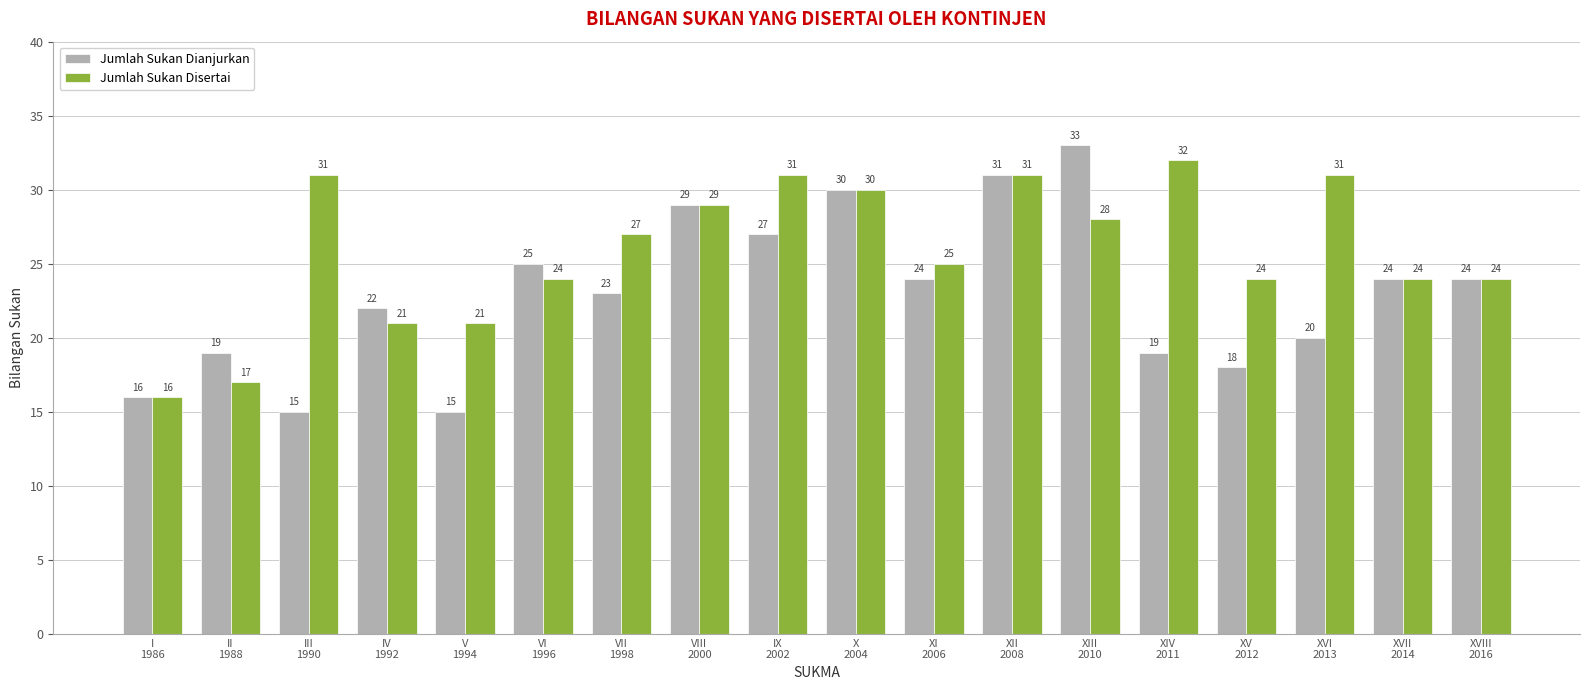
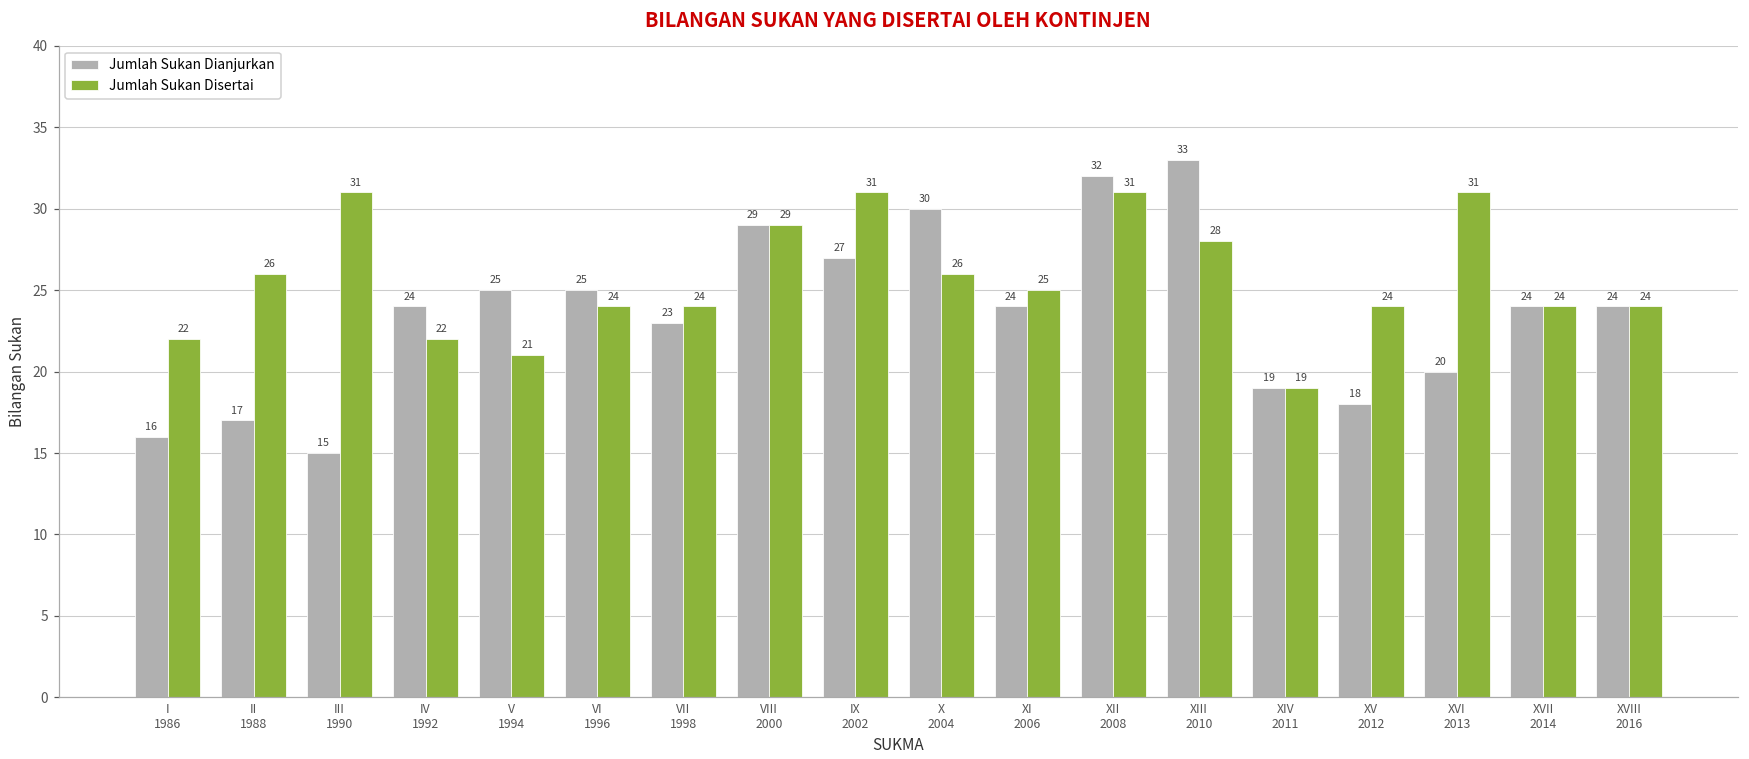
  {
    "Jumlah Sukan Dianjurkan": {
      "I 1986": 16,
-     "II 1988": 19,
+     "II 1988": 17,
      "III 1990": 15,
-     "IV 1992": 22,
-     "V 1994": 15,
+     "IV 1992": 24,
+     "V 1994": 25,
      "VI 1996": 25,
      "VII 1998": 23,
      "VIII 2000": 29,
      "IX 2002": 27,
      "X 2004": 30,
      "XI 2006": 24,
-     "XII 2008": 31,
+     "XII 2008": 32,
      "XIII 2010": 33,
      "XIV 2011": 19,
      "XV 2012": 18,
      "XVI 2013": 20,
      "XVII 2014": 24,
      "XVIII 2016": 24
    },
    "Jumlah Sukan Disertai": {
-     "I 1986": 16,
-     "II 1988": 17,
+     "I 1986": 22,
+     "II 1988": 26,
      "III 1990": 31,
-     "IV 1992": 21,
+     "IV 1992": 22,
      "V 1994": 21,
      "VI 1996": 24,
-     "VII 1998": 27,
+     "VII 1998": 24,
      "VIII 2000": 29,
      "IX 2002": 31,
-     "X 2004": 30,
+     "X 2004": 26,
      "XI 2006": 25,
      "XII 2008": 31,
      "XIII 2010": 28,
-     "XIV 2011": 32,
+     "XIV 2011": 19,
      "XV 2012": 24,
      "XVI 2013": 31,
      "XVII 2014": 24,
      "XVIII 2016": 24
    }
  }
